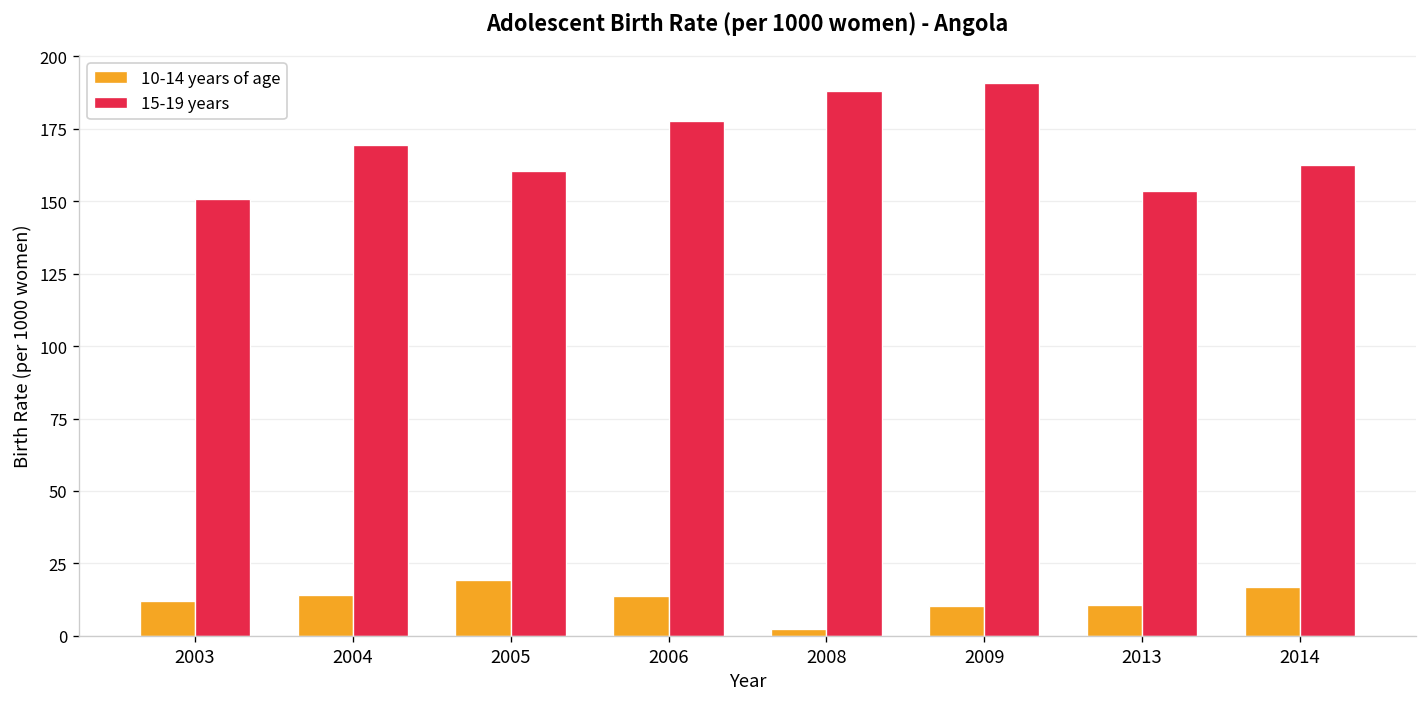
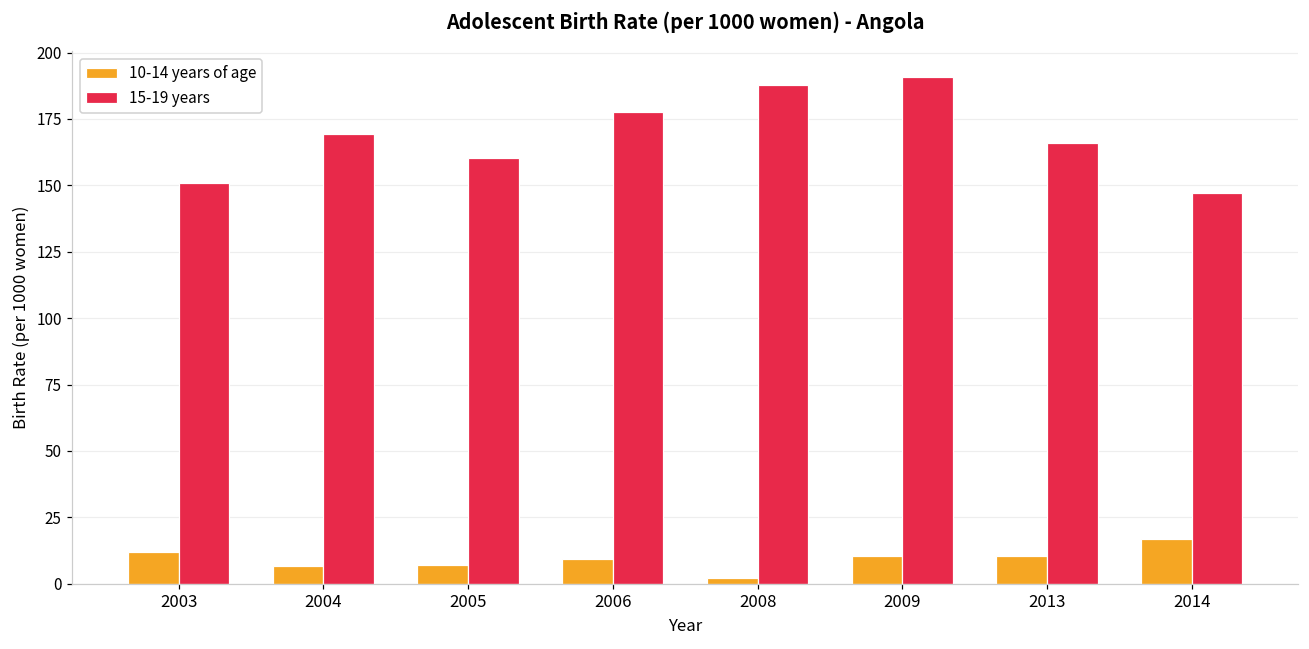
  {
    "10-14 years of age": {
      "2003": 12,
-     "2004": 14,
-     "2005": 19,
-     "2006": 14,
+     "2004": 7,
+     "2005": 7,
+     "2006": 9,
      "2008": 2,
      "2009": 10,
      "2013": 11,
      "2014": 17
    },
    "15-19 years": {
      "2003": 151,
      "2004": 169,
      "2005": 160,
      "2006": 178,
      "2008": 188,
      "2009": 191,
-     "2013": 153,
-     "2014": 163
+     "2013": 166,
+     "2014": 147
    }
  }
